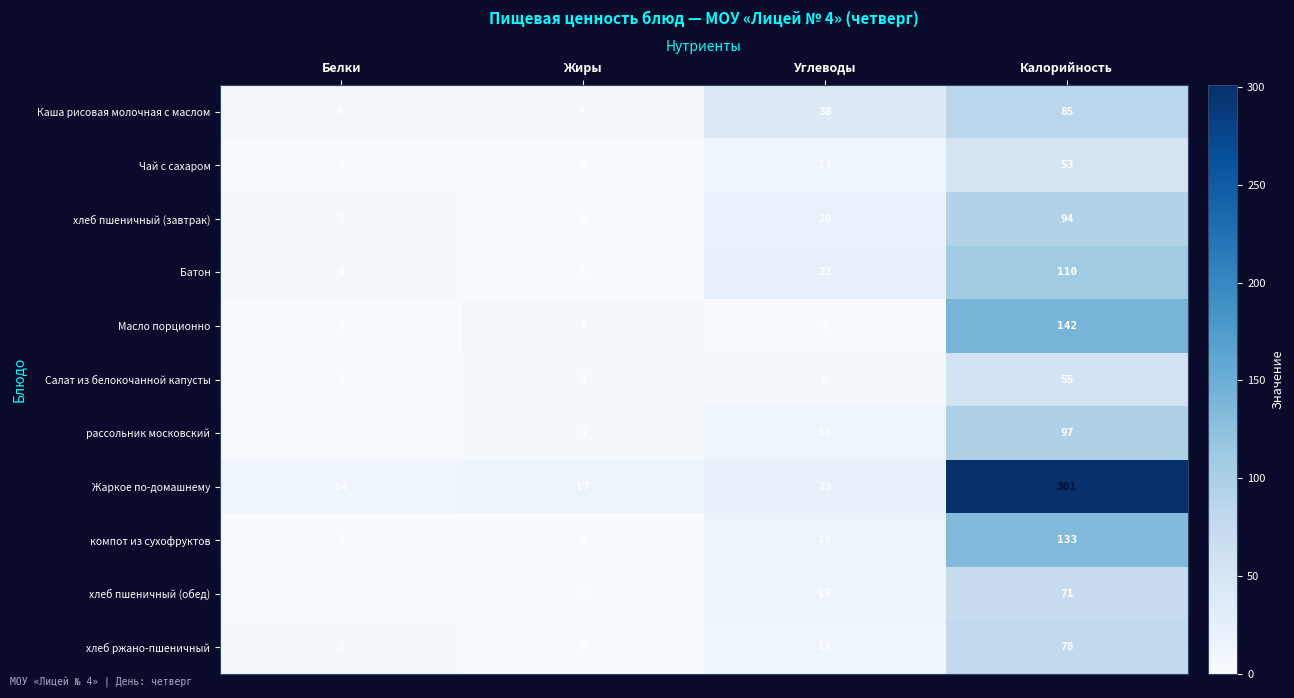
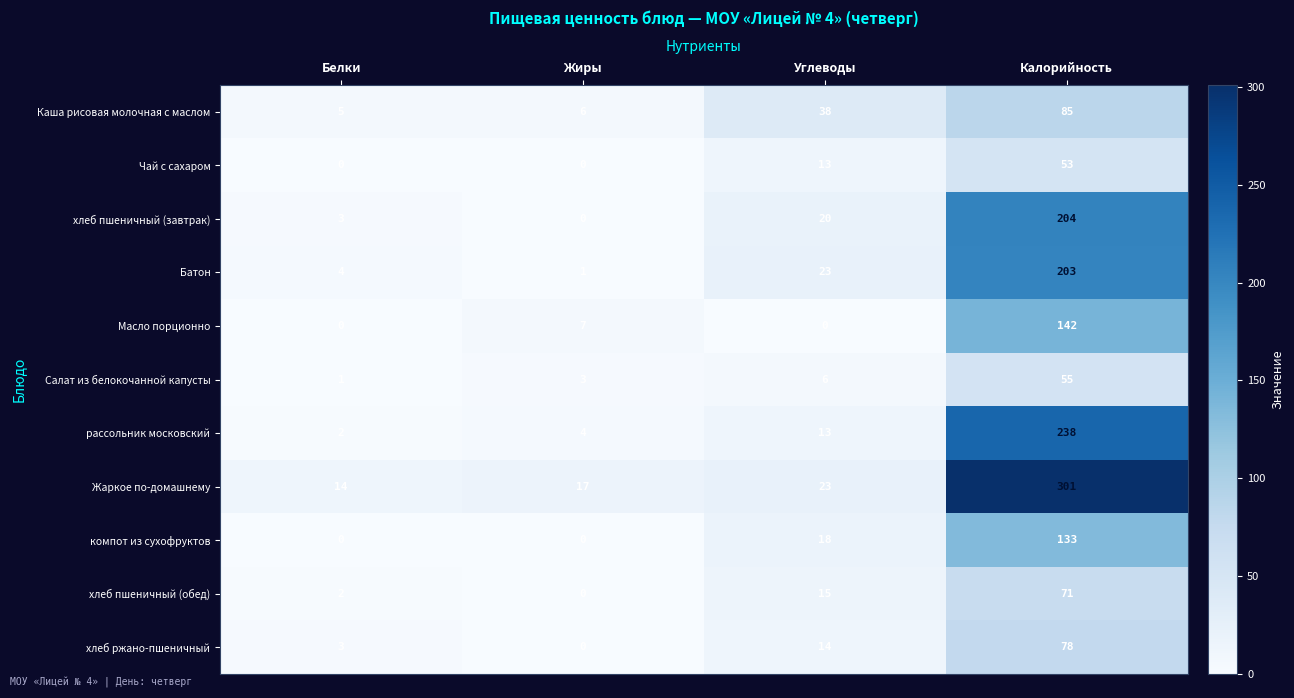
  {
    "Каша рисовая молочная с маслом": {
      "Калорийность": 85
    },
    "хлеб пшеничный (завтрак)": {
-     "Калорийность": 94
+     "Калорийность": 204
    },
    "Батон": {
-     "Калорийность": 110
+     "Калорийность": 203
    },
    "Масло порционно": {
      "Калорийность": 142
    },
    "рассольник московский": {
-     "Калорийность": 97
+     "Калорийность": 238
    },
    "Жаркое по-домашнему": {
      "Калорийность": 301
    },
    "компот из сухофруктов": {
      "Калорийность": 133
    },
    "хлеб пшеничный (обед)": {
      "Калорийность": 71
    },
    "хлеб ржано-пшеничный": {
      "Калорийность": 78
    }
  }
